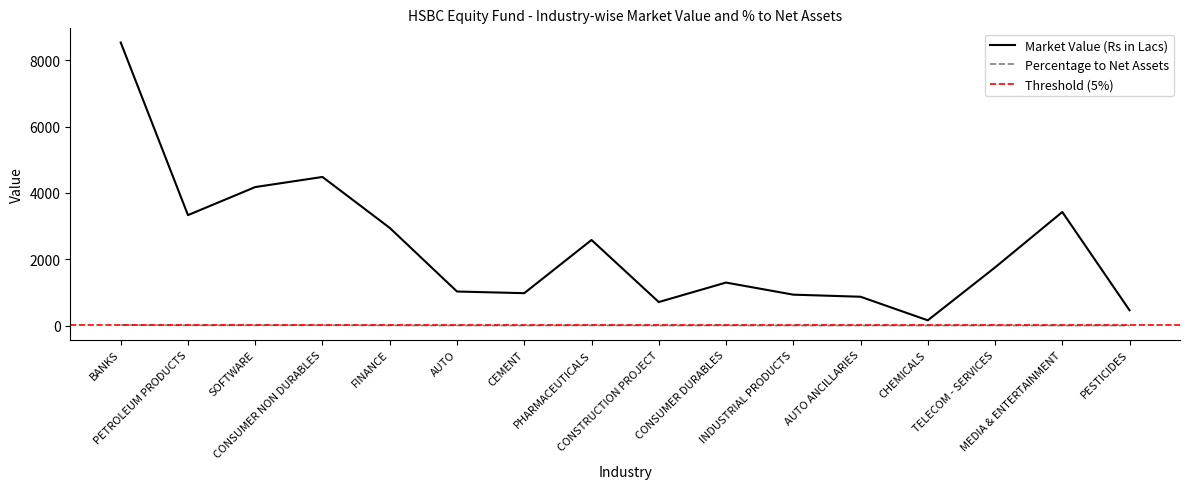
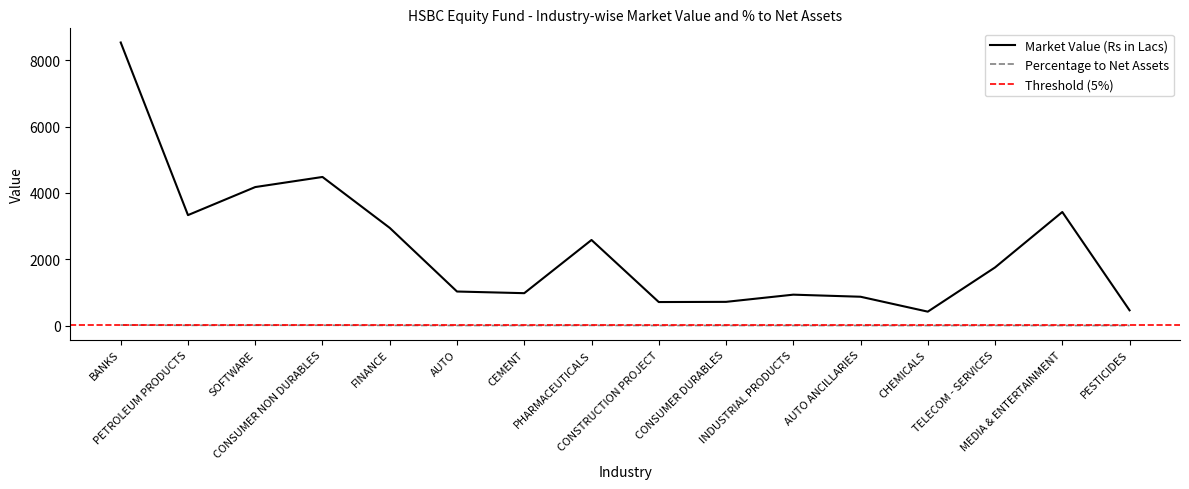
  {
    "Market Value (Rs in Lacs)": {
      "BANKS": 8500,
      "PETROLEUM PRODUCTS": 3300,
      "SOFTWARE": 4200,
      "CONSUMER NON DURABLES": 4500,
      "FINANCE": 2900,
      "AUTO": 1000,
      "CEMENT": 1000,
      "PHARMACEUTICALS": 2600,
      "CONSTRUCTION PROJECT": 700,
-     "CONSUMER DURABLES": 1300,
+     "CONSUMER DURABLES": 700,
      "INDUSTRIAL PRODUCTS": 900,
      "AUTO ANCILLARIES": 900,
-     "CHEMICALS": 200,
+     "CHEMICALS": 400,
      "TELECOM - SERVICES": 1800,
      "MEDIA & ENTERTAINMENT": 3400,
      "PESTICIDES": 500
    },
    "Percentage to Net Assets": {
      "BANKS": 0,
      "PETROLEUM PRODUCTS": 0,
      "SOFTWARE": 0,
      "CONSUMER NON DURABLES": 0,
      "FINANCE": 0,
      "AUTO": 0,
      "CEMENT": 0,
      "PHARMACEUTICALS": 0,
      "CONSTRUCTION PROJECT": 0,
      "CONSUMER DURABLES": 0,
      "INDUSTRIAL PRODUCTS": 0,
      "AUTO ANCILLARIES": 0,
      "CHEMICALS": 0,
      "TELECOM - SERVICES": 0,
      "MEDIA & ENTERTAINMENT": 0,
      "PESTICIDES": 0
    }
  }
